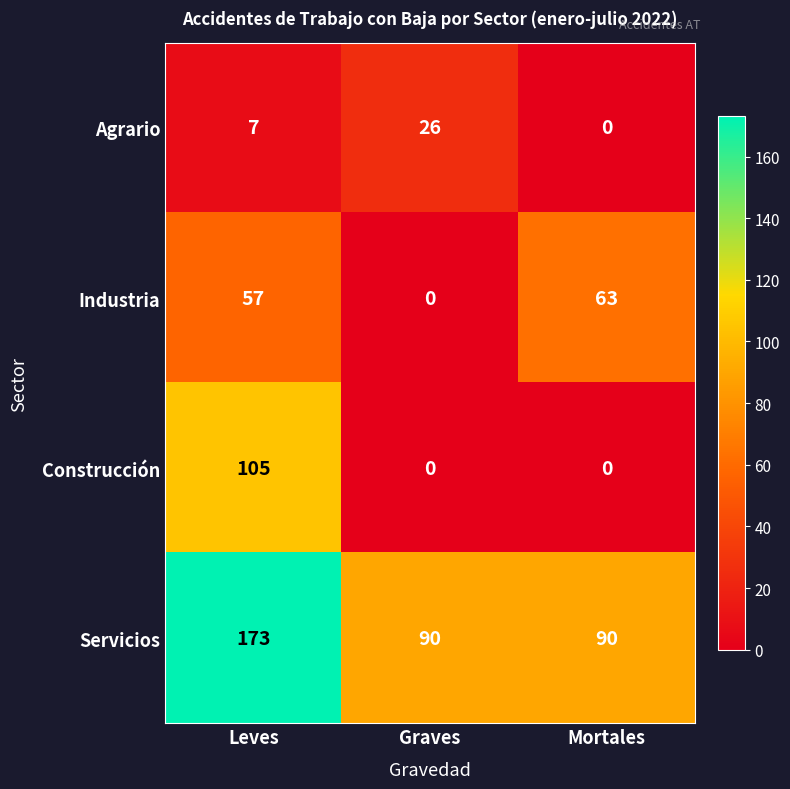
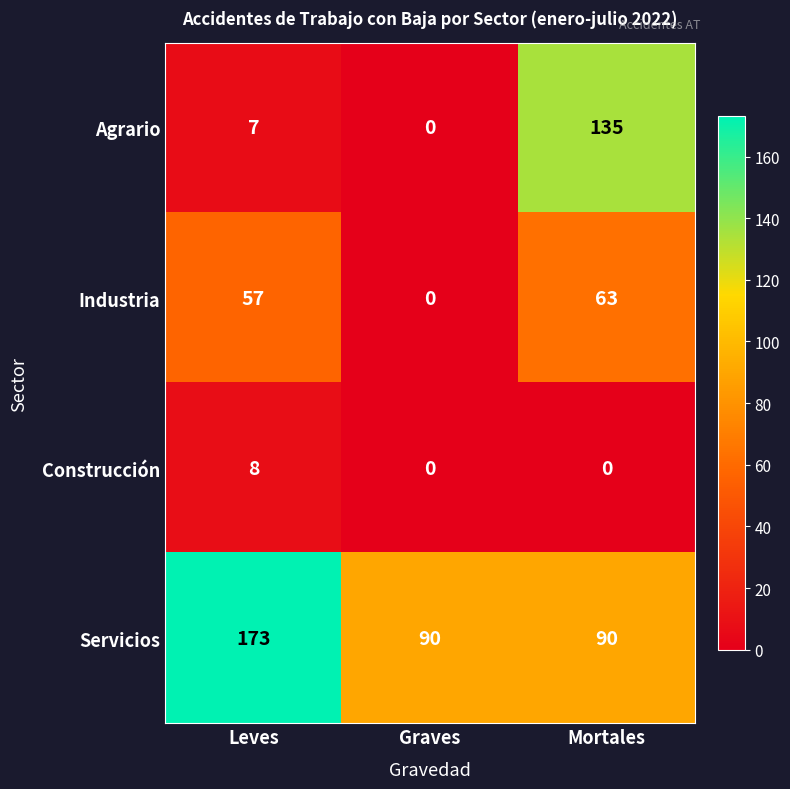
  {
    "Agrario": {
      "Leves": 7,
-     "Graves": 26,
-     "Mortales": 0
+     "Graves": 0,
+     "Mortales": 135
    },
    "Industria": {
      "Leves": 57,
      "Graves": 0,
      "Mortales": 63
    },
    "Construcción": {
-     "Leves": 105,
+     "Leves": 8,
      "Graves": 0,
      "Mortales": 0
    },
    "Servicios": {
      "Leves": 173,
      "Graves": 90,
      "Mortales": 90
    }
  }
